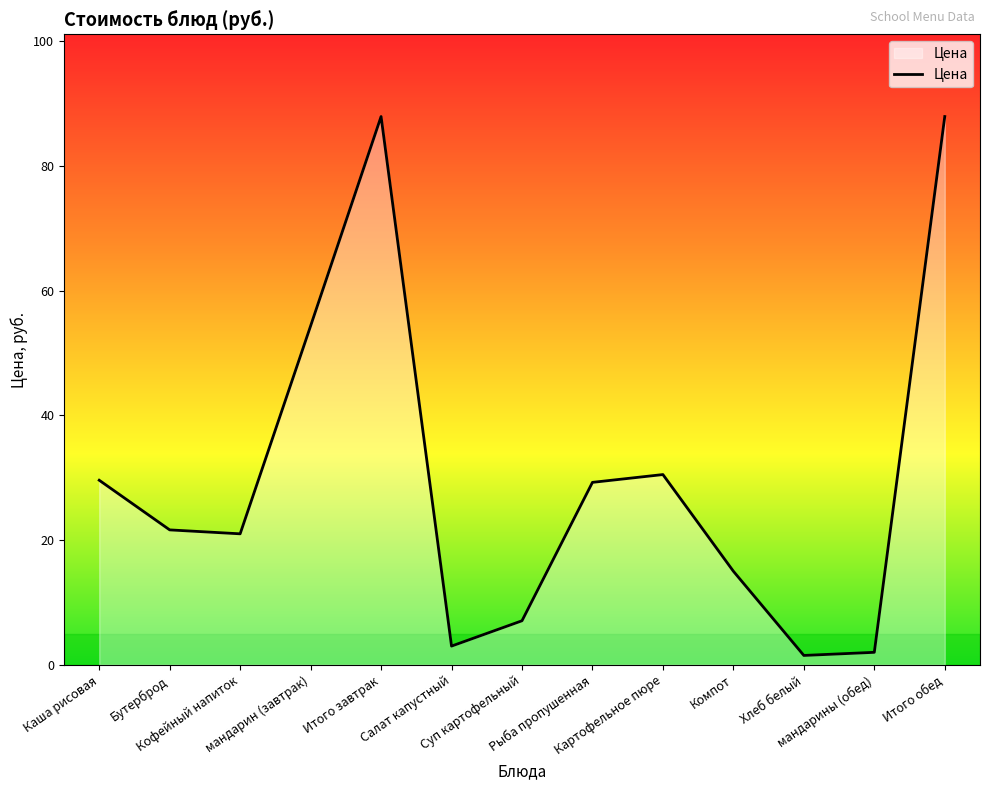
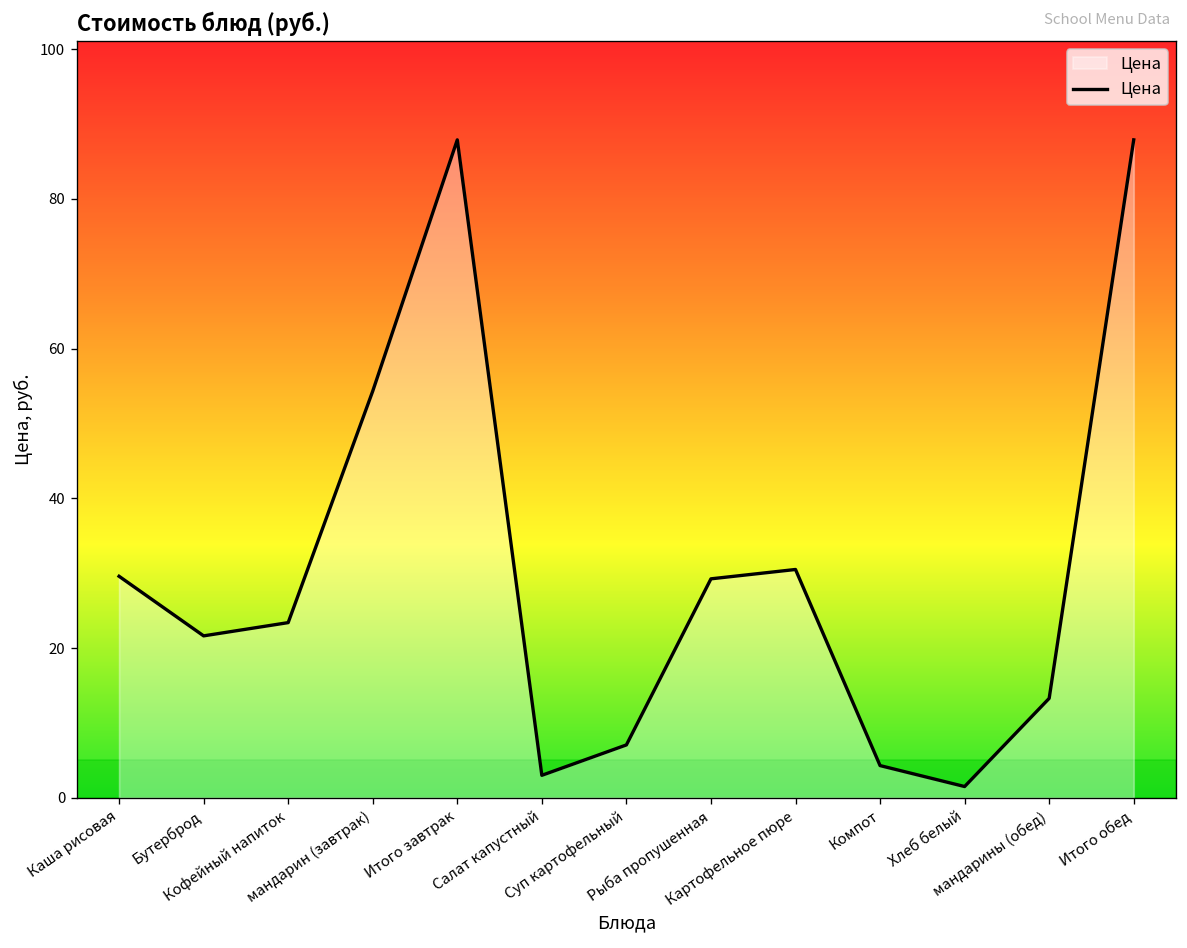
  {
    "Каша рисовая": 30,
    "Бутерброд": 22,
-   "Кофейный напиток": 21,
+   "Кофейный напиток": 23,
    "мандарин (завтрак)": 54,
    "Итого завтрак": 88,
    "Салат капустный": 3,
    "Суп картофельный": 7,
    "Рыба пропушенная": 29,
    "Картофельное пюре": 31,
-   "Компот": 15,
+   "Компот": 4,
    "Хлеб белый": 2,
-   "мандарины (обед)": 2,
+   "мандарины (обед)": 13,
    "Итого обед": 88
  }
